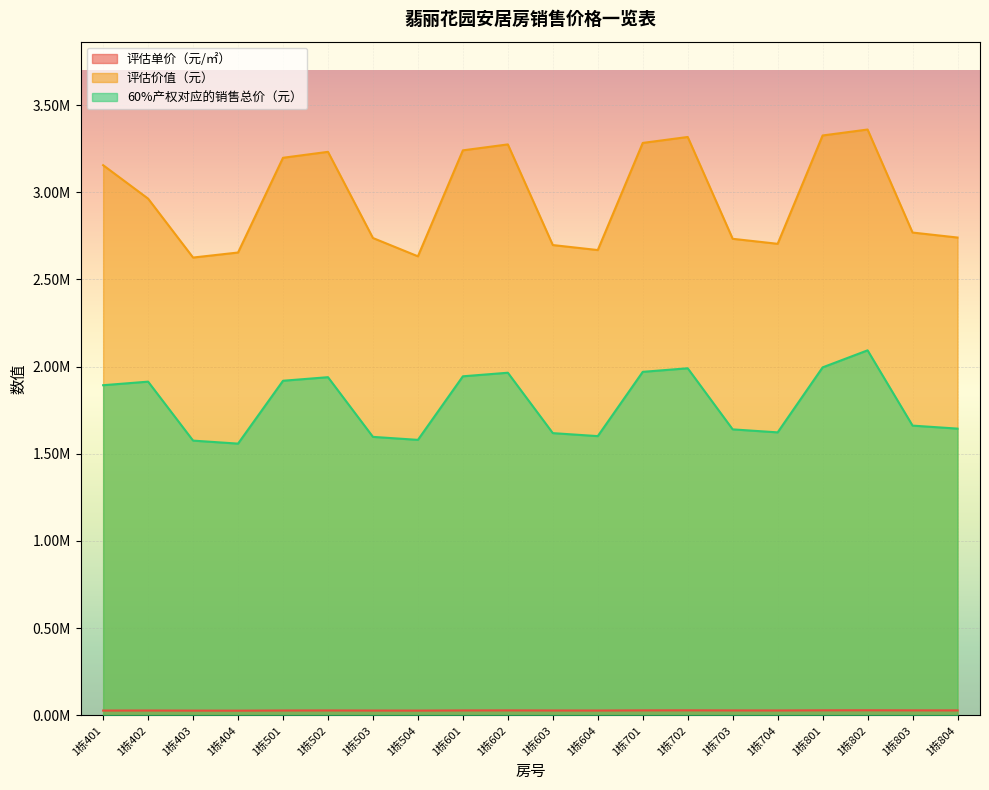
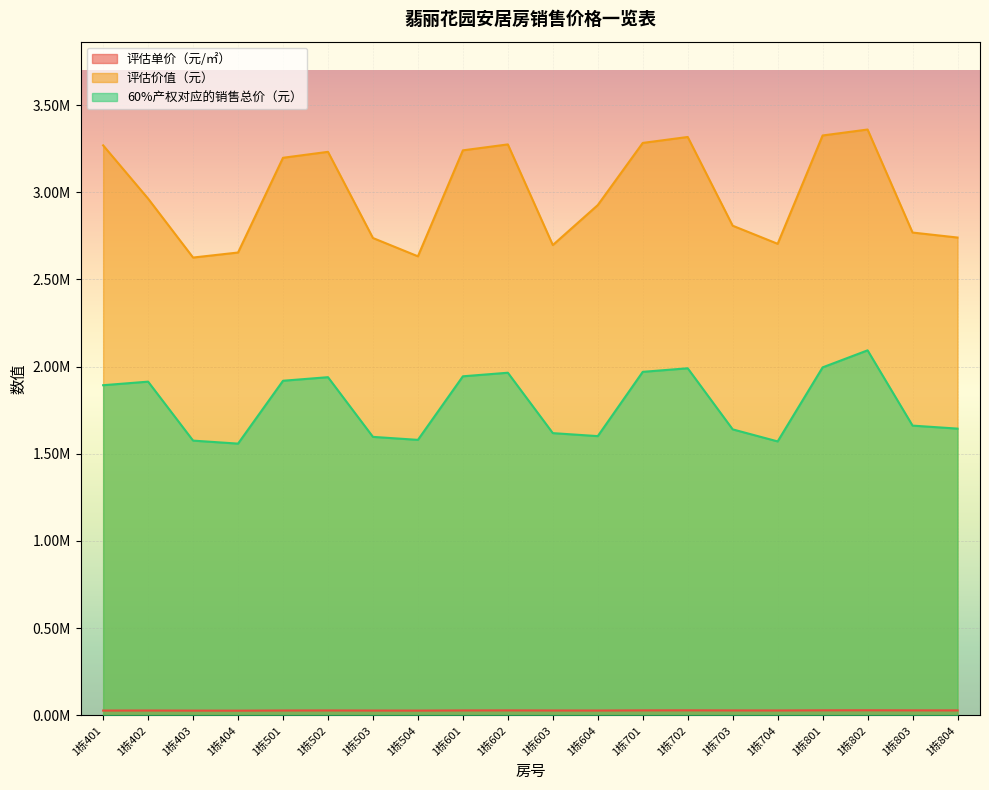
  {
    "评估单价（元/㎡）": {
      "1栋401": 30000,
      "1栋402": 30000,
      "1栋403": 30000,
      "1栋404": 30000,
      "1栋501": 30000,
      "1栋502": 30000,
      "1栋503": 30000,
      "1栋504": 30000,
      "1栋601": 30000,
      "1栋602": 30000,
      "1栋603": 30000,
      "1栋604": 30000,
      "1栋701": 30000,
      "1栋702": 30000,
      "1栋703": 30000,
      "1栋704": 30000,
      "1栋801": 30000,
      "1栋802": 30000,
      "1栋803": 30000,
      "1栋804": 30000
    },
    "评估价值（元）": {
-     "1栋401": 3150000,
+     "1栋401": 3270000,
      "1栋402": 2960000,
      "1栋403": 2630000,
      "1栋404": 2650000,
      "1栋501": 3200000,
      "1栋502": 3230000,
      "1栋503": 2740000,
      "1栋504": 2630000,
      "1栋601": 3240000,
      "1栋602": 3270000,
      "1栋603": 2700000,
-     "1栋604": 2670000,
+     "1栋604": 2930000,
      "1栋701": 3280000,
      "1栋702": 3320000,
-     "1栋703": 2730000,
+     "1栋703": 2810000,
      "1栋704": 2700000,
      "1栋801": 3330000,
      "1栋802": 3360000,
      "1栋803": 2770000,
      "1栋804": 2740000
    },
    "60%产权对应的销售总价（元）": {
      "1栋401": 1890000,
      "1栋402": 1910000,
      "1栋403": 1580000,
      "1栋404": 1560000,
      "1栋501": 1920000,
      "1栋502": 1940000,
      "1栋503": 1600000,
      "1栋504": 1580000,
      "1栋601": 1940000,
      "1栋602": 1960000,
      "1栋603": 1620000,
      "1栋604": 1600000,
      "1栋701": 1970000,
      "1栋702": 1990000,
      "1栋703": 1640000,
-     "1栋704": 1620000,
+     "1栋704": 1570000,
      "1栋801": 2000000,
      "1栋802": 2090000,
      "1栋803": 1660000,
      "1栋804": 1640000
    }
  }
